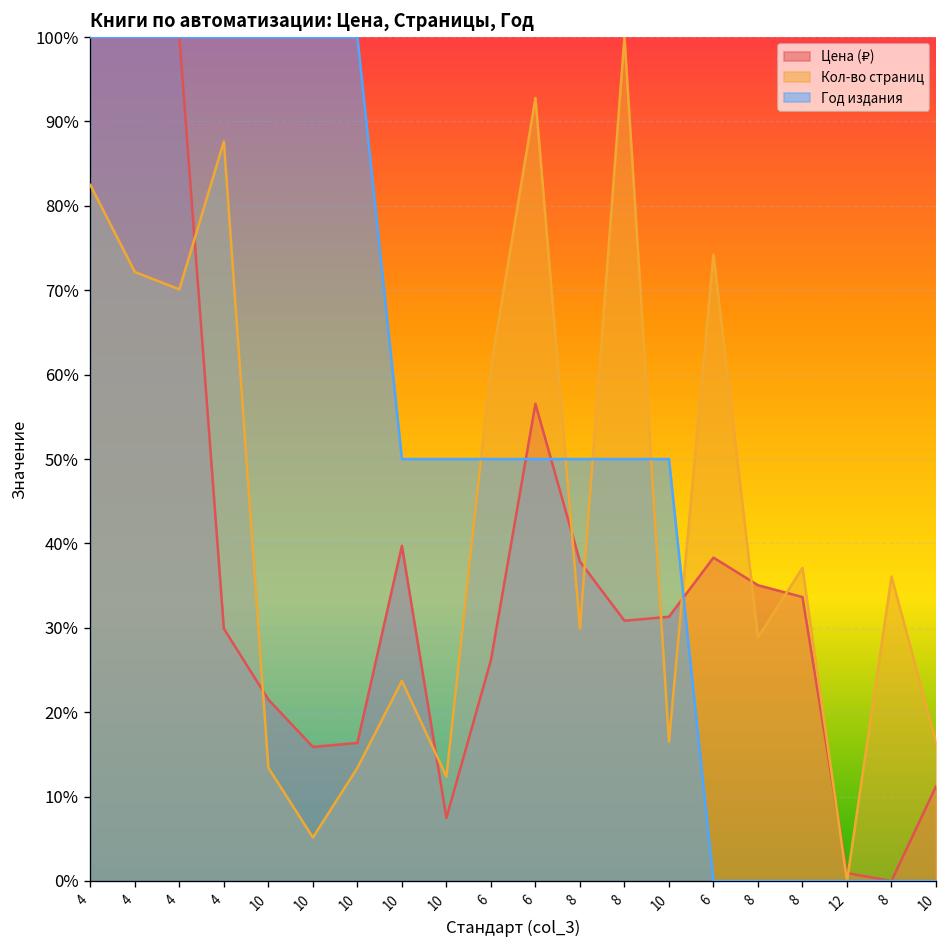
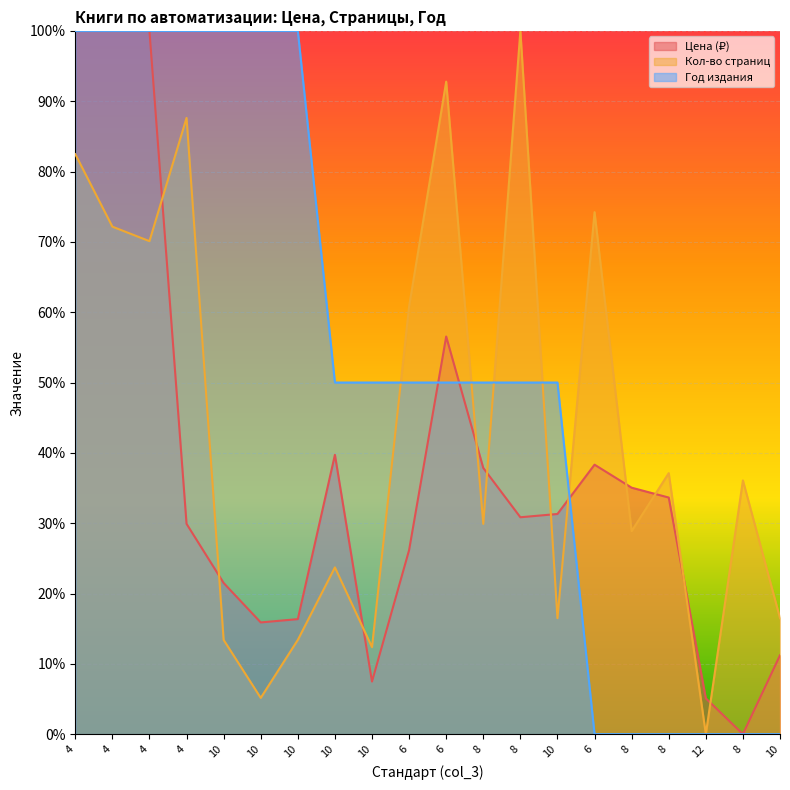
  {
    "Цена (₽)": {
-     "12": "1%"
+     "12": "5%"
    }
  }
